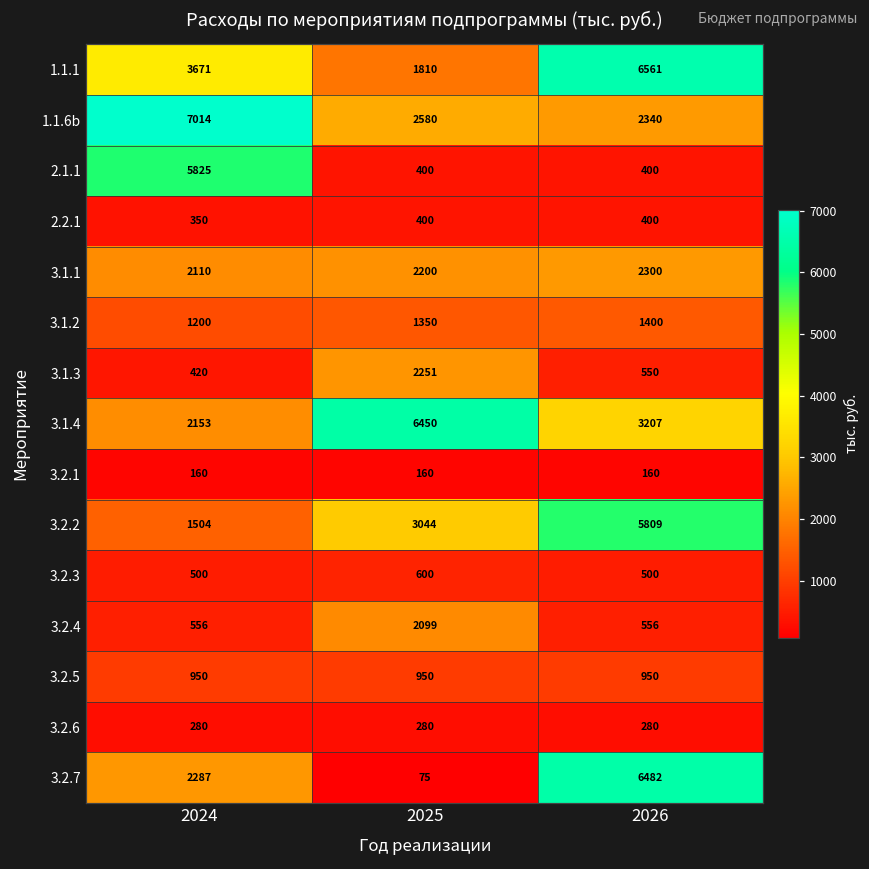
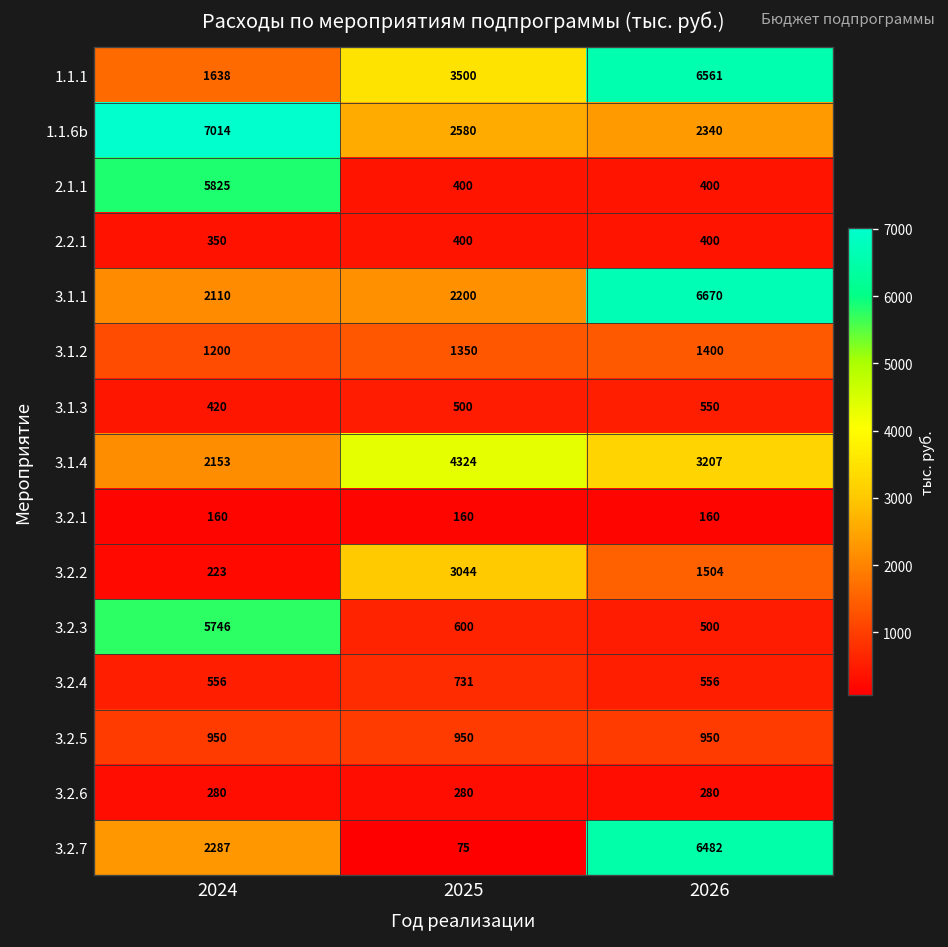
  {
    "1.1.1": {
-     "2024": 3671,
-     "2025": 1810,
+     "2024": 1638,
+     "2025": 3500,
      "2026": 6561
    },
    "1.1.6b": {
      "2024": 7014,
      "2025": 2580,
      "2026": 2340
    },
    "2.1.1": {
      "2024": 5825,
      "2025": 400,
      "2026": 400
    },
    "2.2.1": {
      "2024": 350,
      "2025": 400,
      "2026": 400
    },
    "3.1.1": {
      "2024": 2110,
      "2025": 2200,
-     "2026": 2300
+     "2026": 6670
    },
    "3.1.2": {
      "2024": 1200,
      "2025": 1350,
      "2026": 1400
    },
    "3.1.3": {
      "2024": 420,
-     "2025": 2251,
+     "2025": 500,
      "2026": 550
    },
    "3.1.4": {
      "2024": 2153,
-     "2025": 6450,
+     "2025": 4324,
      "2026": 3207
    },
    "3.2.1": {
      "2024": 160,
      "2025": 160,
      "2026": 160
    },
    "3.2.2": {
-     "2024": 1504,
+     "2024": 223,
      "2025": 3044,
-     "2026": 5809
+     "2026": 1504
    },
    "3.2.3": {
-     "2024": 500,
+     "2024": 5746,
      "2025": 600,
      "2026": 500
    },
    "3.2.4": {
      "2024": 556,
-     "2025": 2099,
+     "2025": 731,
      "2026": 556
    },
    "3.2.5": {
      "2024": 950,
      "2025": 950,
      "2026": 950
    },
    "3.2.6": {
      "2024": 280,
      "2025": 280,
      "2026": 280
    },
    "3.2.7": {
      "2024": 2287,
      "2025": 75,
      "2026": 6482
    }
  }
